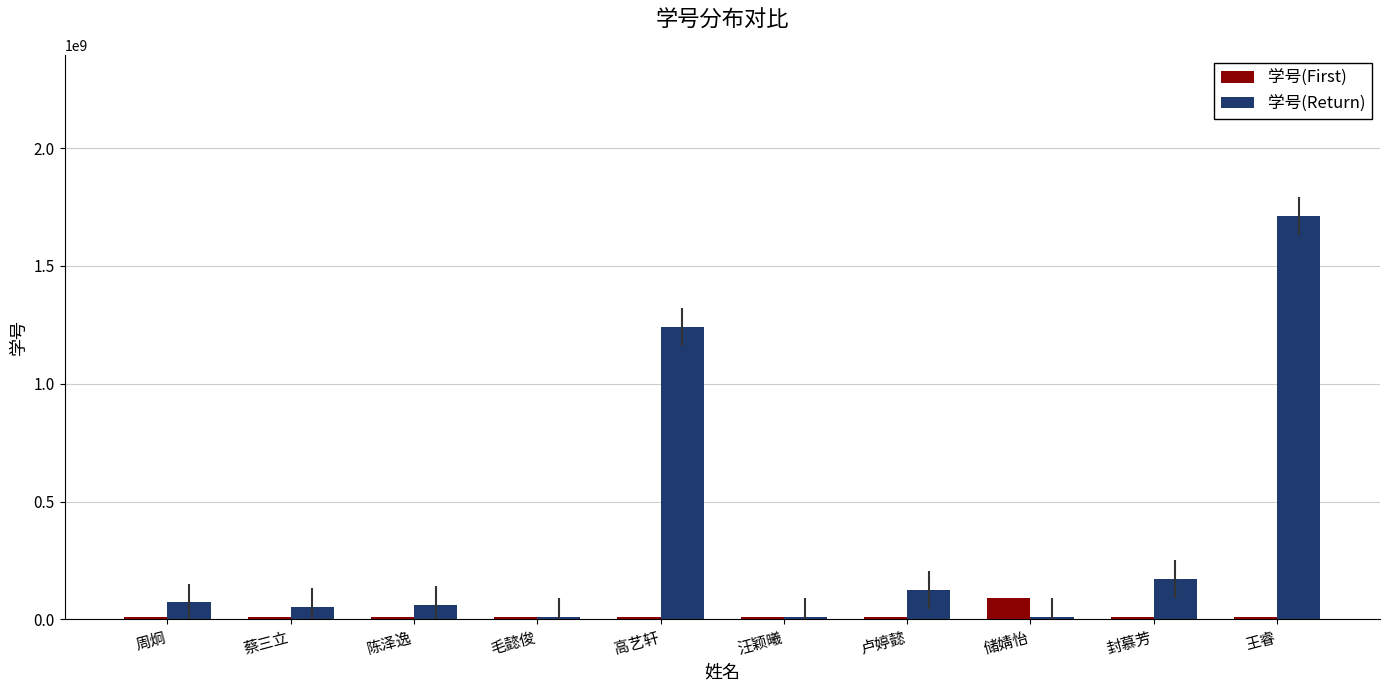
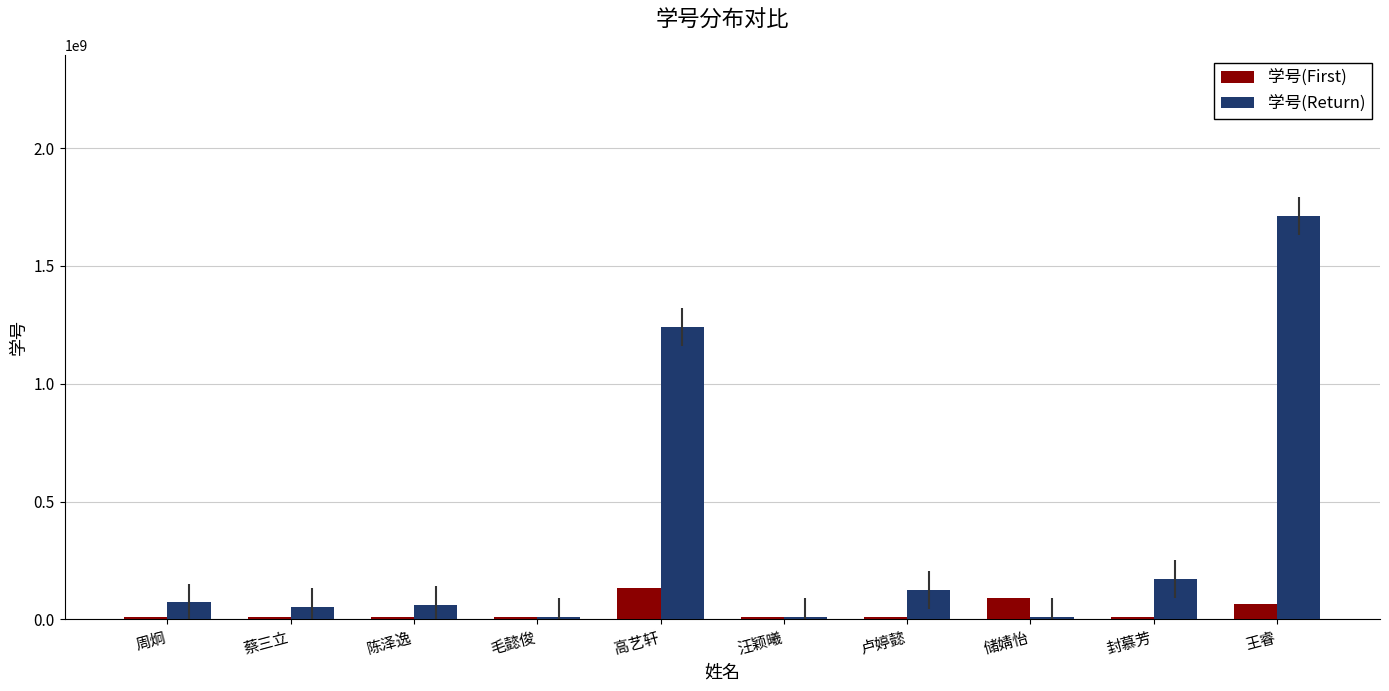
  {
    "学号(First)": {
-     "高艺轩": 10000000,
+     "高艺轩": 130000000,
      "储婧怡": 90000000,
-     "王睿": 10000000
+     "王睿": 70000000
    },
    "学号(Return)": {
      "周炯": 70000000,
      "蔡三立": 50000000,
      "陈泽逸": 60000000,
      "高艺轩": 1240000000,
      "卢婷懿": 120000000,
      "封慕芳": 170000000,
      "王睿": 1710000000
    }
  }
